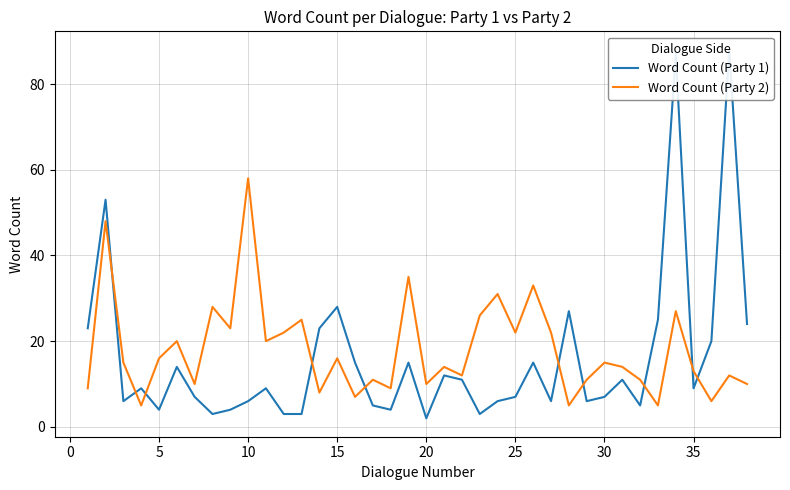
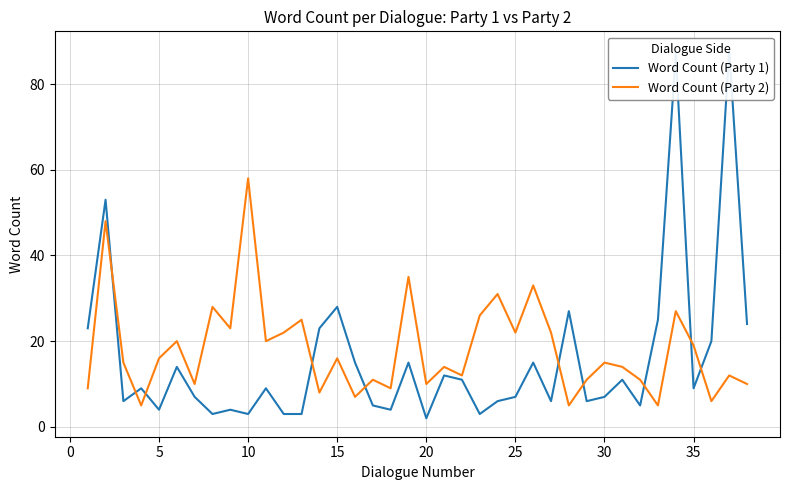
  {
    "Word Count (Party 1)": {
      "5": 4,
-     "10": 6,
+     "10": 3,
      "15": 28,
      "20": 2,
      "25": 7,
      "30": 7,
      "35": 9
    },
    "Word Count (Party 2)": {
      "5": 16,
      "10": 58,
      "15": 16,
      "20": 10,
      "25": 22,
      "30": 15,
-     "35": 13
+     "35": 19
    }
  }
